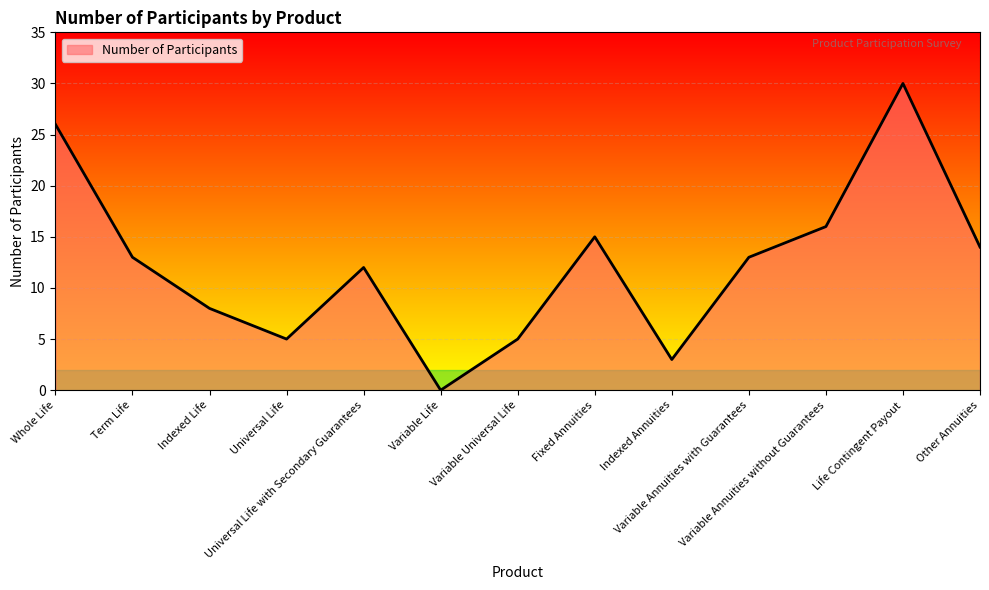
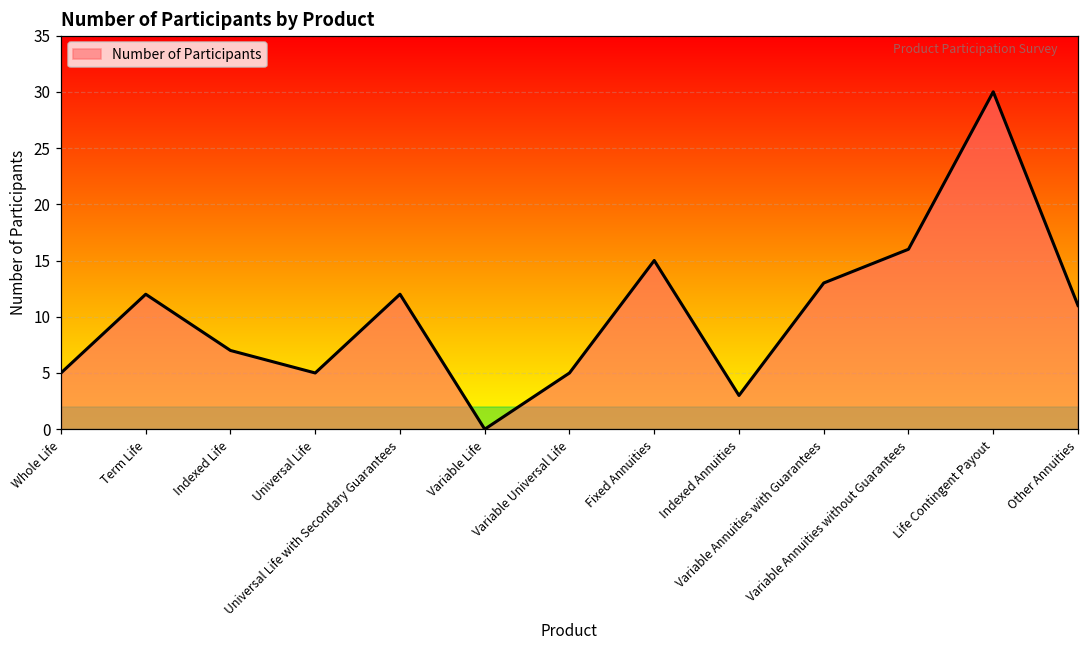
  {
-   "Whole Life": 26,
-   "Term Life": 13,
-   "Indexed Life": 8,
+   "Whole Life": 5,
+   "Term Life": 12,
+   "Indexed Life": 7,
    "Universal Life": 5,
    "Universal Life with Secondary Guarantees": 12,
    "Variable Life": 0,
    "Variable Universal Life": 5,
    "Fixed Annuities": 15,
    "Indexed Annuities": 3,
    "Variable Annuities with Guarantees": 13,
    "Variable Annuities without Guarantees": 16,
    "Life Contingent Payout": 30,
-   "Other Annuities": 14
+   "Other Annuities": 11
  }
